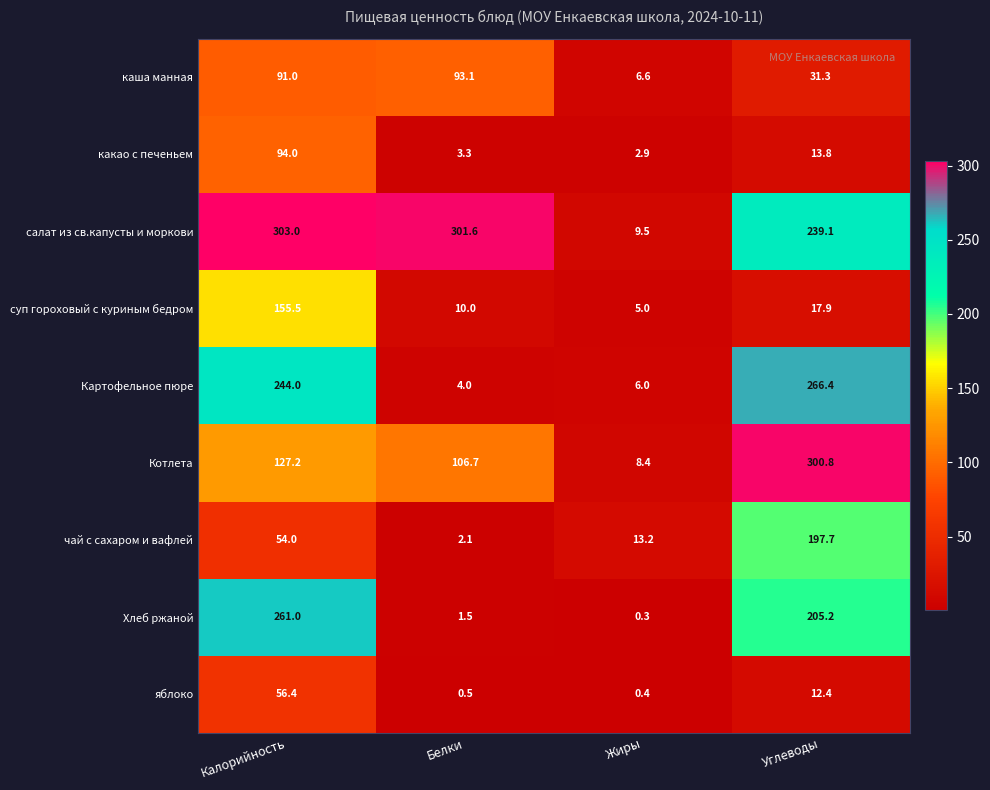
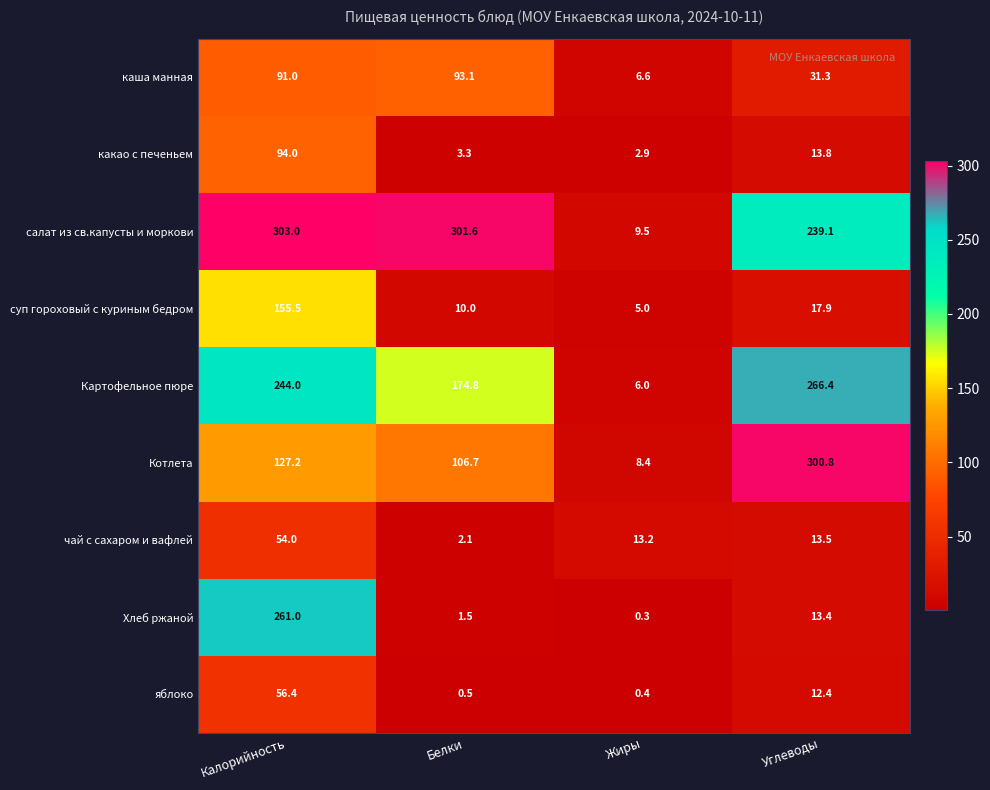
  {
    "каша манная": {
      "Калорийность": 91.0,
      "Белки": 93.1,
      "Жиры": 6.6
    },
    "какао с печеньем": {
      "Калорийность": 94.0,
      "Белки": 3.3,
      "Жиры": 2.9,
      "Углеводы": 13.8
    },
    "салат из св.капусты и моркови": {
      "Калорийность": 303.0,
      "Белки": 301.6,
      "Жиры": 9.5,
      "Углеводы": 239.1
    },
    "суп гороховый с куриным бедром": {
      "Калорийность": 155.5,
      "Белки": 10.0,
      "Жиры": 5.0,
      "Углеводы": 17.9
    },
    "Картофельное пюре": {
      "Калорийность": 244.0,
-     "Белки": 4.0,
+     "Белки": 174.8,
      "Жиры": 6.0,
      "Углеводы": 266.4
    },
    "Котлета": {
      "Калорийность": 127.2,
      "Белки": 106.7,
      "Жиры": 8.4,
      "Углеводы": 300.8
    },
    "чай с сахаром и вафлей": {
      "Калорийность": 54.0,
      "Белки": 2.1,
      "Жиры": 13.2,
-     "Углеводы": 197.7
+     "Углеводы": 13.5
    },
    "Хлеб ржаной": {
      "Калорийность": 261.0,
      "Белки": 1.5,
      "Жиры": 0.3,
-     "Углеводы": 205.2
+     "Углеводы": 13.4
    },
    "яблоко": {
      "Калорийность": 56.4,
      "Белки": 0.5,
      "Жиры": 0.4,
      "Углеводы": 12.4
    }
  }
